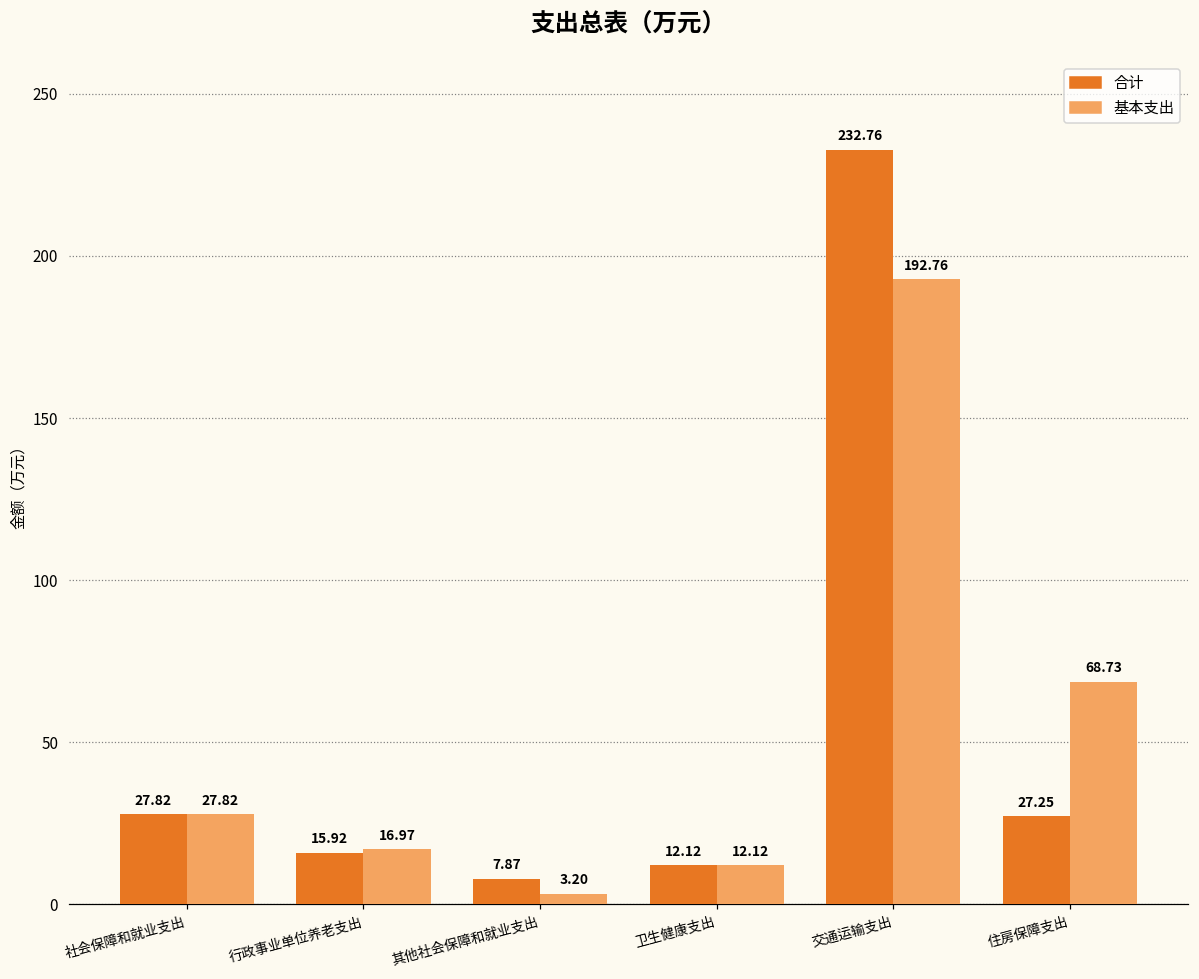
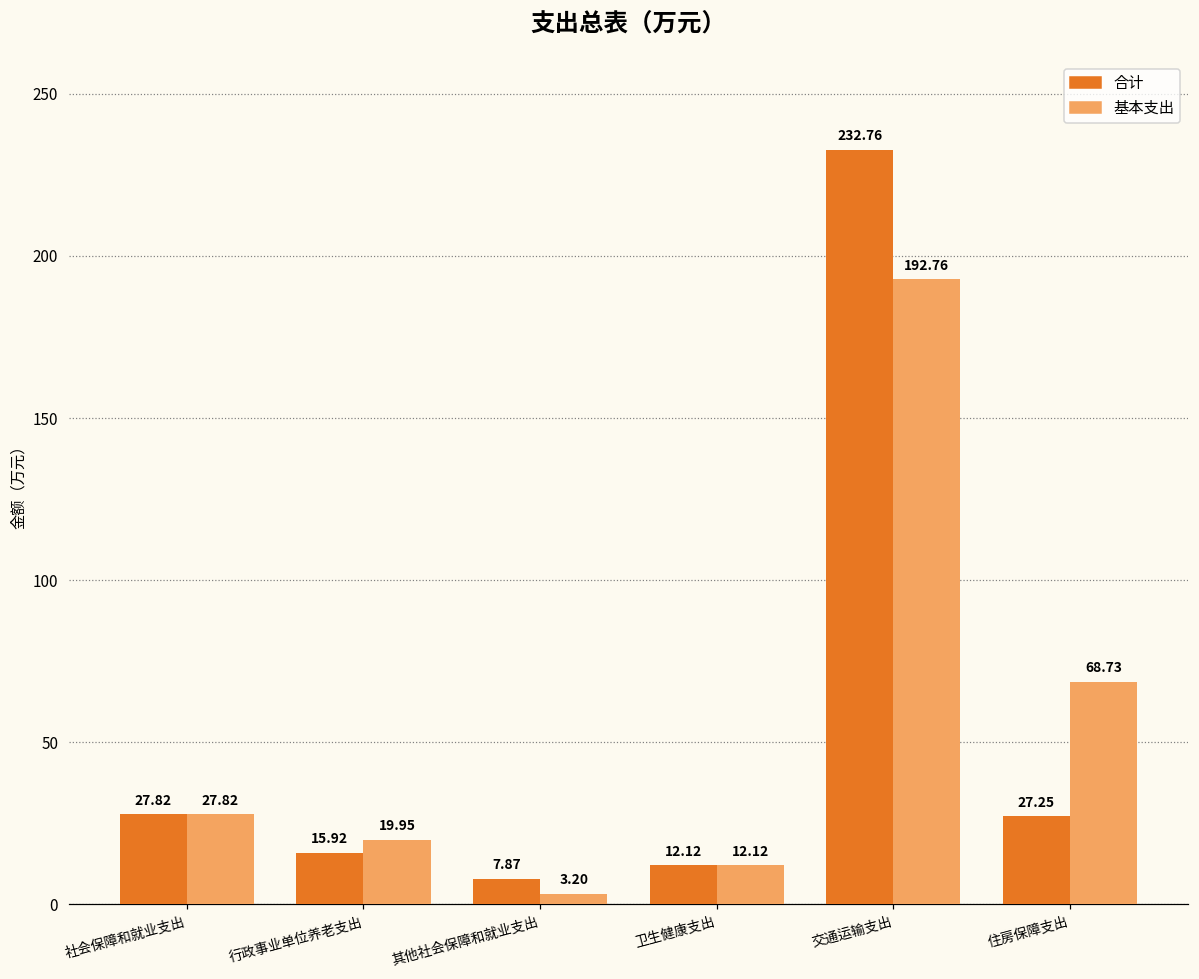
  {
    "合计": {
      "社会保障和就业支出": 27.82,
      "行政事业单位养老支出": 15.92,
      "其他社会保障和就业支出": 7.87,
      "卫生健康支出": 12.12,
      "交通运输支出": 232.76,
      "住房保障支出": 27.25
    },
    "基本支出": {
      "社会保障和就业支出": 27.82,
-     "行政事业单位养老支出": 16.97,
+     "行政事业单位养老支出": 19.95,
      "其他社会保障和就业支出": 3.20,
      "卫生健康支出": 12.12,
      "交通运输支出": 192.76,
      "住房保障支出": 68.73
    }
  }
